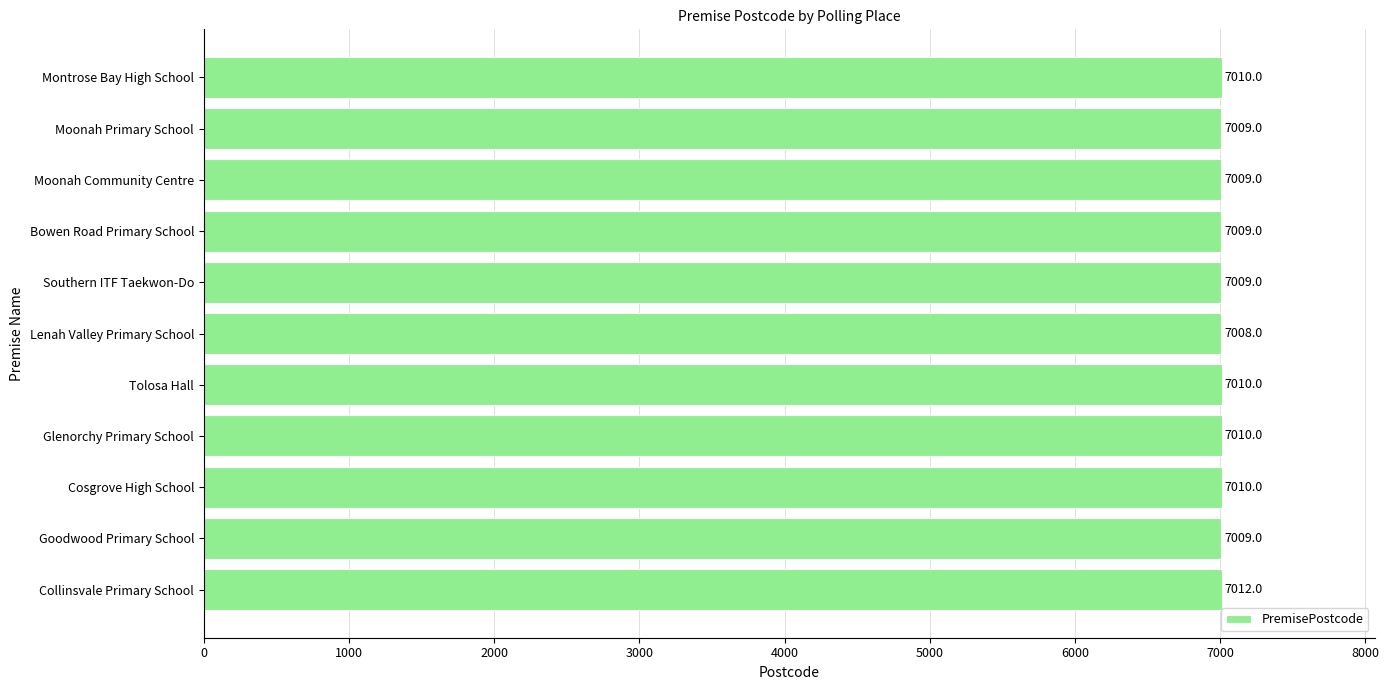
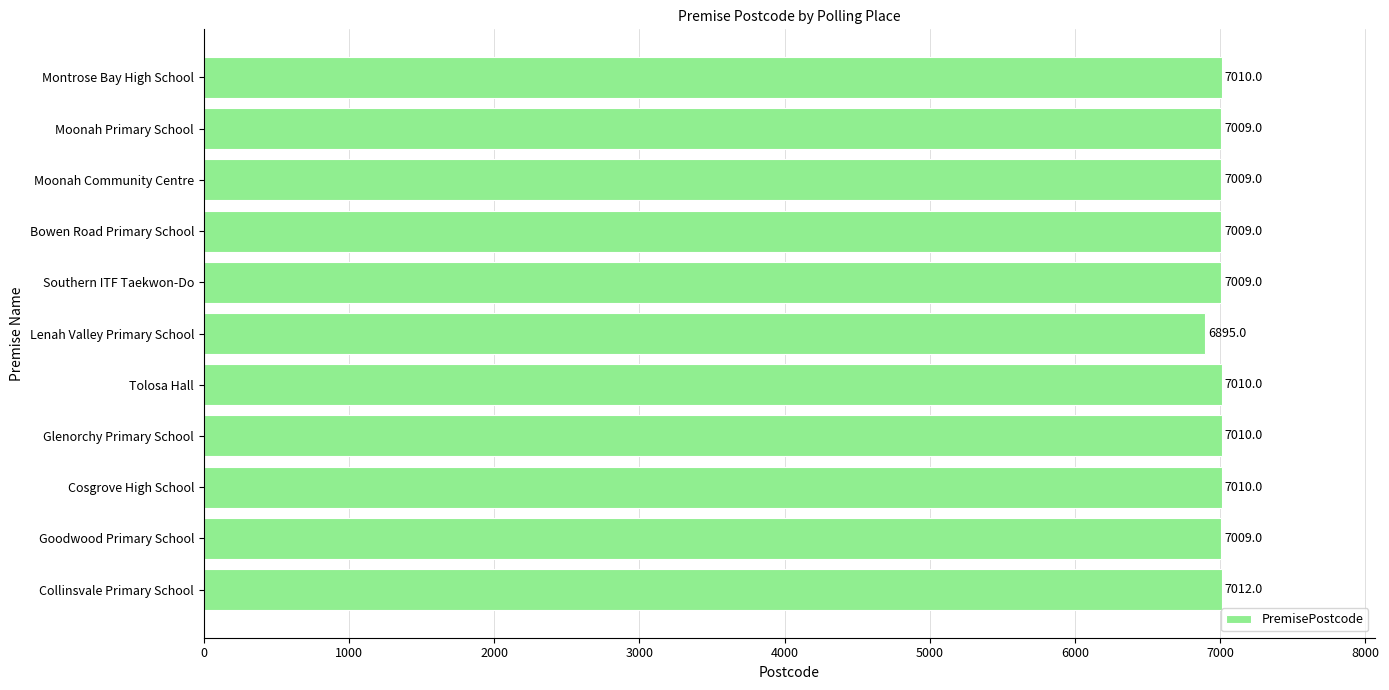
  {
    "Montrose Bay High School": 7010.0,
    "Moonah Primary School": 7009.0,
    "Moonah Community Centre": 7009.0,
    "Bowen Road Primary School": 7009.0,
    "Southern ITF Taekwon-Do": 7009.0,
-   "Lenah Valley Primary School": 7008.0,
+   "Lenah Valley Primary School": 6895.0,
    "Tolosa Hall": 7010.0,
    "Glenorchy Primary School": 7010.0,
    "Cosgrove High School": 7010.0,
    "Goodwood Primary School": 7009.0,
    "Collinsvale Primary School": 7012.0
  }
